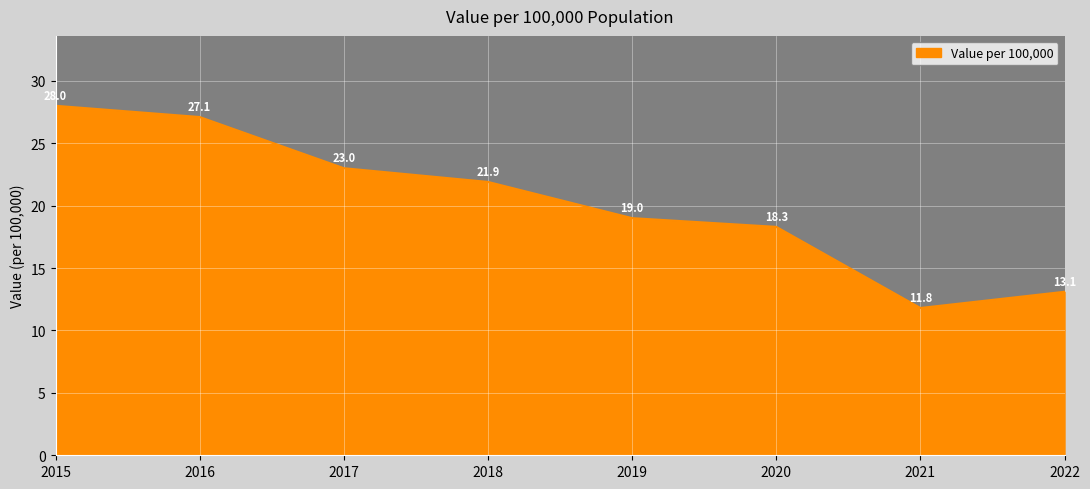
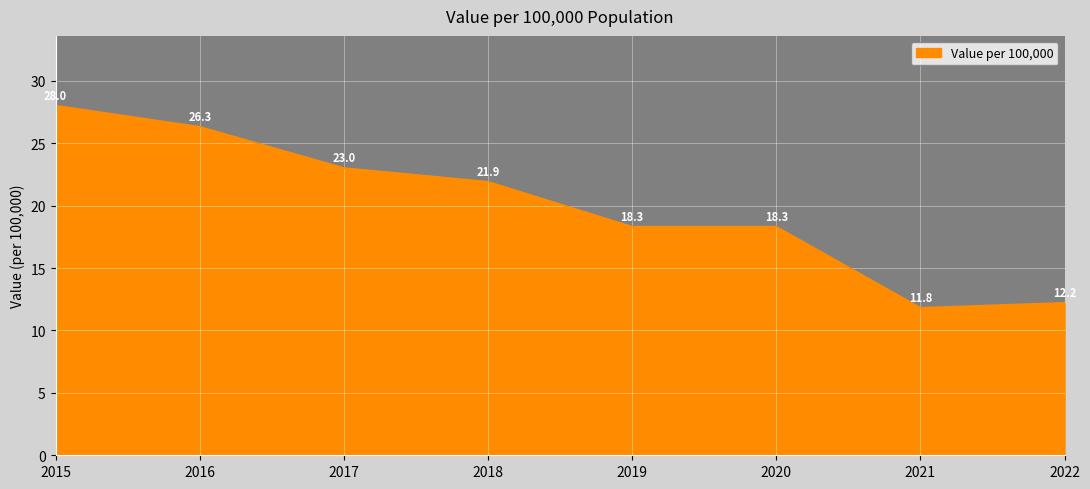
  {
-   "2016": 27.1,
+   "2016": 26.3,
    "2017": 23.0,
    "2018": 21.9,
-   "2019": 19.0,
+   "2019": 18.3,
    "2020": 18.3,
    "2021": 11.8,
-   "2022": 13.1
+   "2022": 12.2
  }
